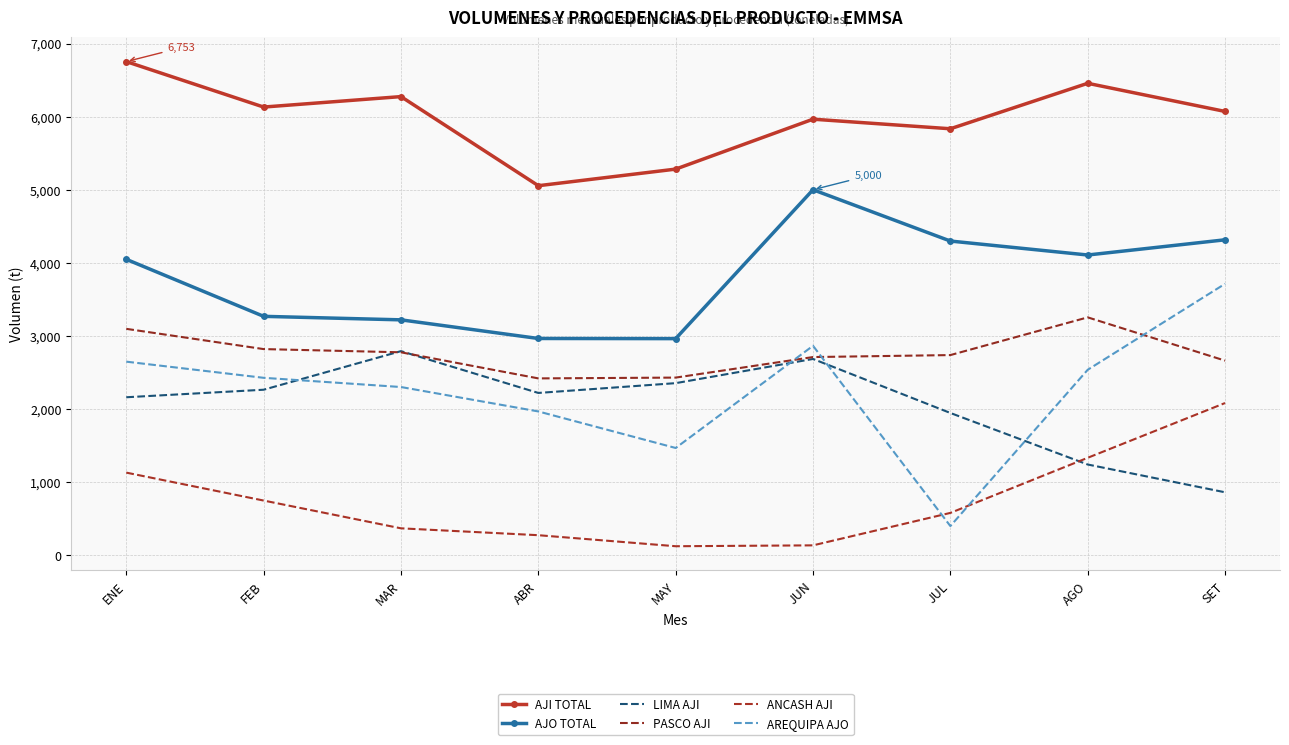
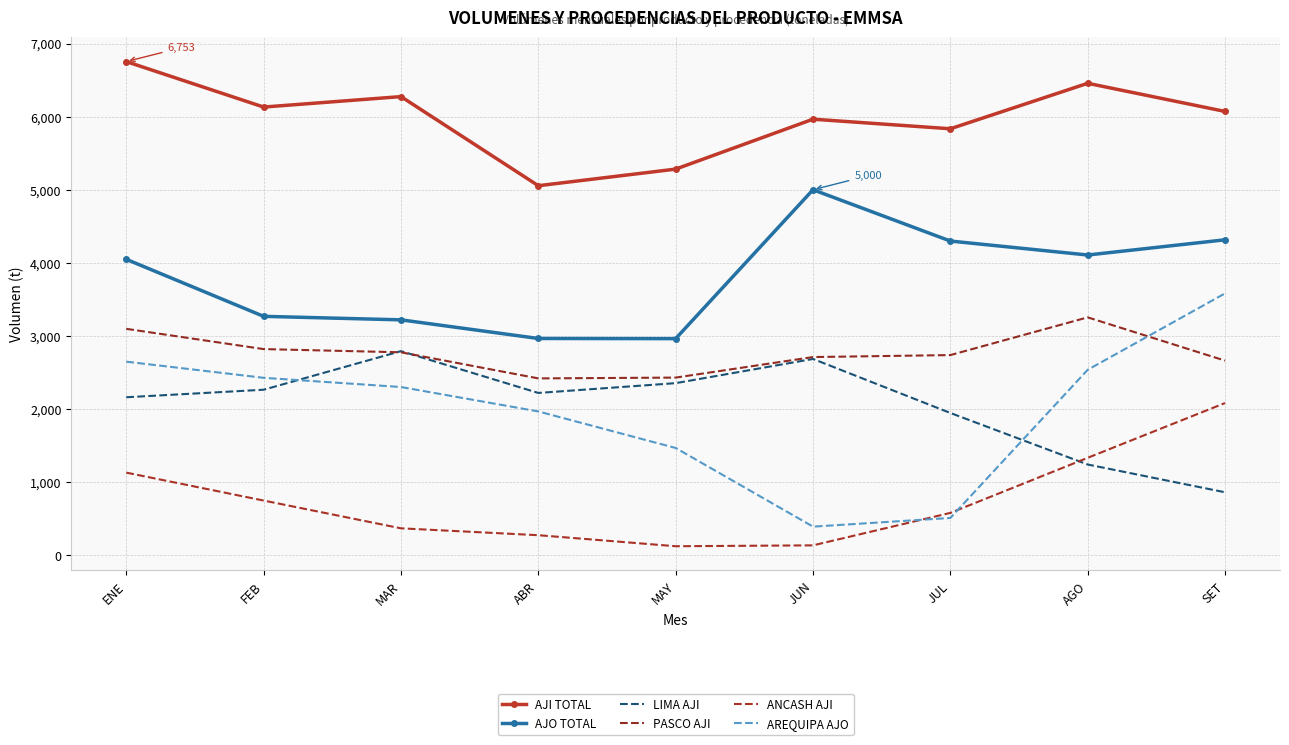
  {
    "AREQUIPA AJO": {
      "ENE": "2,600",
      "FEB": "2,400",
      "MAR": "2,300",
      "ABR": "2,000",
      "MAY": "1,500",
-     "JUN": "2,900",
-     "JUL": "400",
+     "JUN": "400",
+     "JUL": "500",
      "AGO": "2,500",
-     "SET": "3,700"
+     "SET": "3,600"
    }
  }
